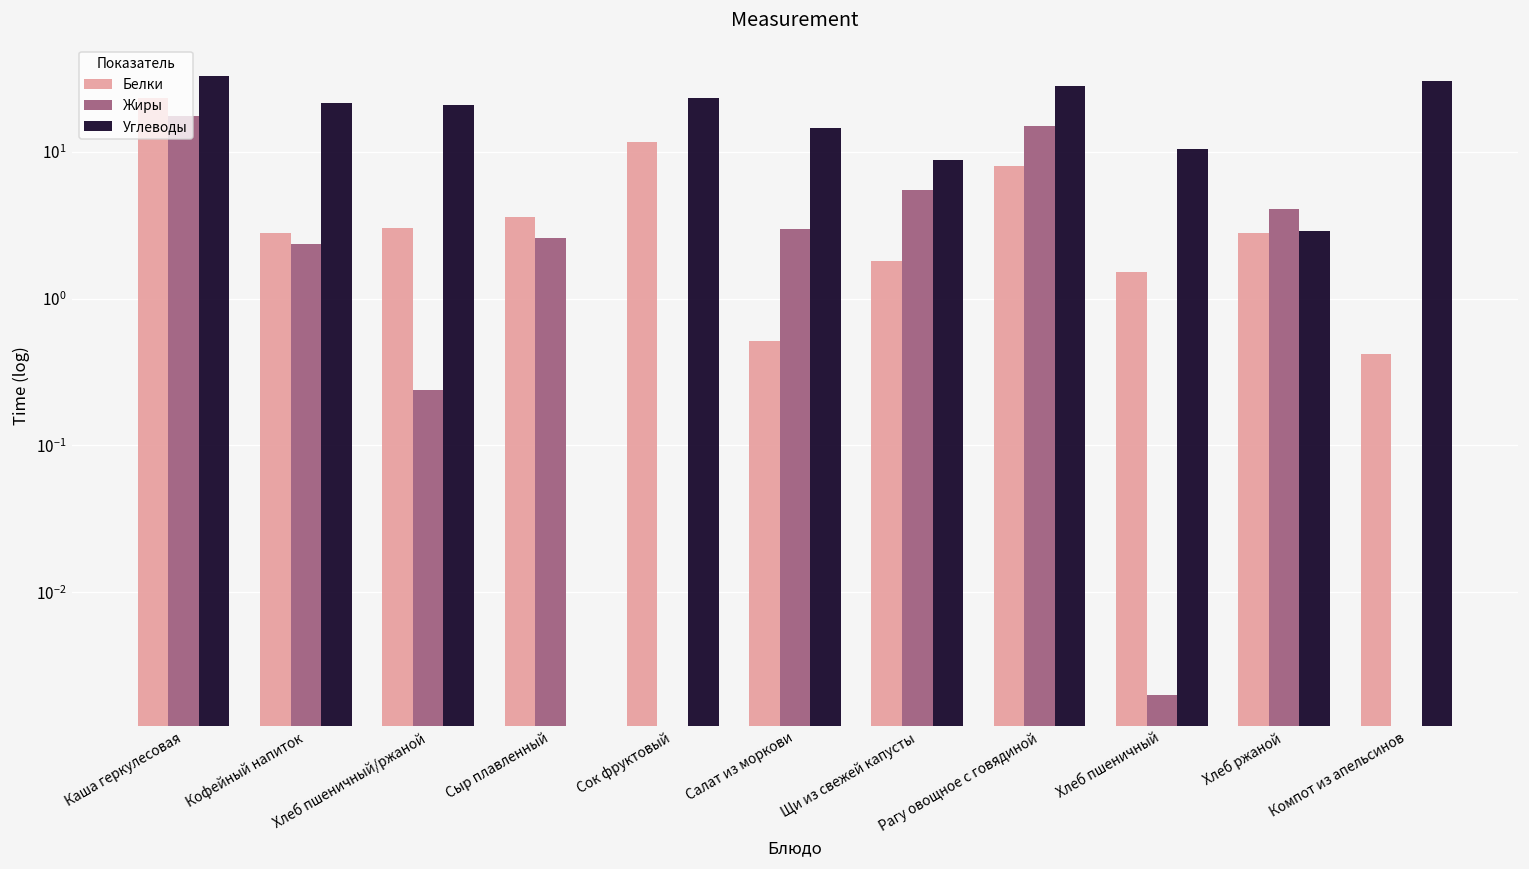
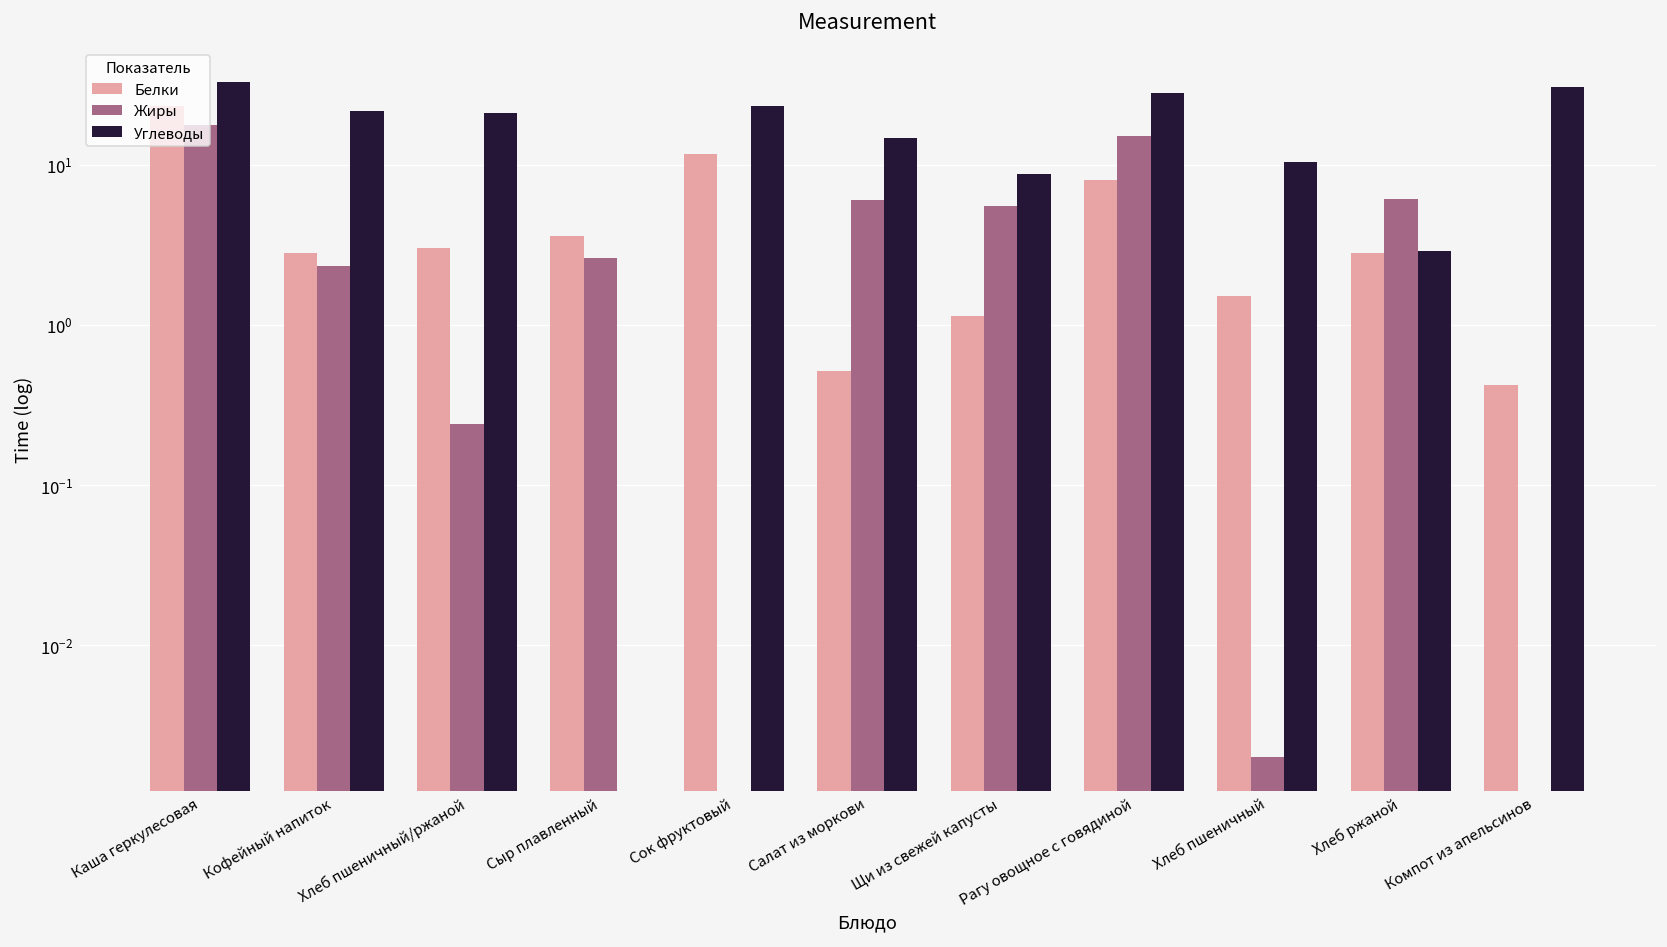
  {
    "Белки": {
      "Кофейный напиток": 2.8,
      "Хлеб пшеничный/ржаной": 3.0,
      "Сыр плавленный": 3.6,
      "Сок фруктовый": 12,
      "Салат из моркови": 0.5,
-     "Щи из свежей капусты": 1.8,
+     "Щи из свежей капусты": 1.1,
      "Рагу овощное с говядиной": 8,
      "Хлеб пшеничный": 1.5,
      "Хлеб ржаной": 2.8,
      "Компот из апельсинов": 0.42
    },
    "Жиры": {
      "Кофейный напиток": 2.3,
      "Хлеб пшеничный/ржаной": 0.24,
      "Сыр плавленный": 2.6,
-     "Салат из моркови": 3.0,
+     "Салат из моркови": 6,
      "Щи из свежей капусты": 5.5,
      "Рагу овощное с говядиной": 15,
      "Хлеб пшеничный": 0.0020,
-     "Хлеб ржаной": 4.1
+     "Хлеб ржаной": 6
    },
    "Углеводы": {
      "Каша геркулесовая": 33,
      "Кофейный напиток": 22,
      "Хлеб пшеничный/ржаной": 21,
      "Сок фруктовый": 23,
      "Салат из моркови": 15,
      "Щи из свежей капусты": 9,
      "Рагу овощное с говядиной": 28,
      "Хлеб пшеничный": 10,
      "Хлеб ржаной": 2.9,
      "Компот из апельсинов": 31
    }
  }
